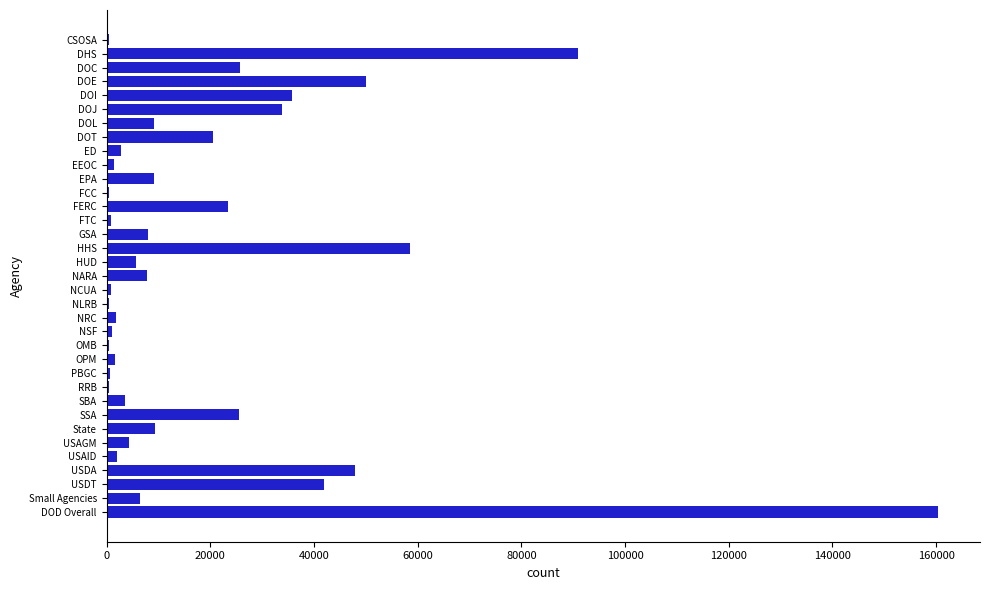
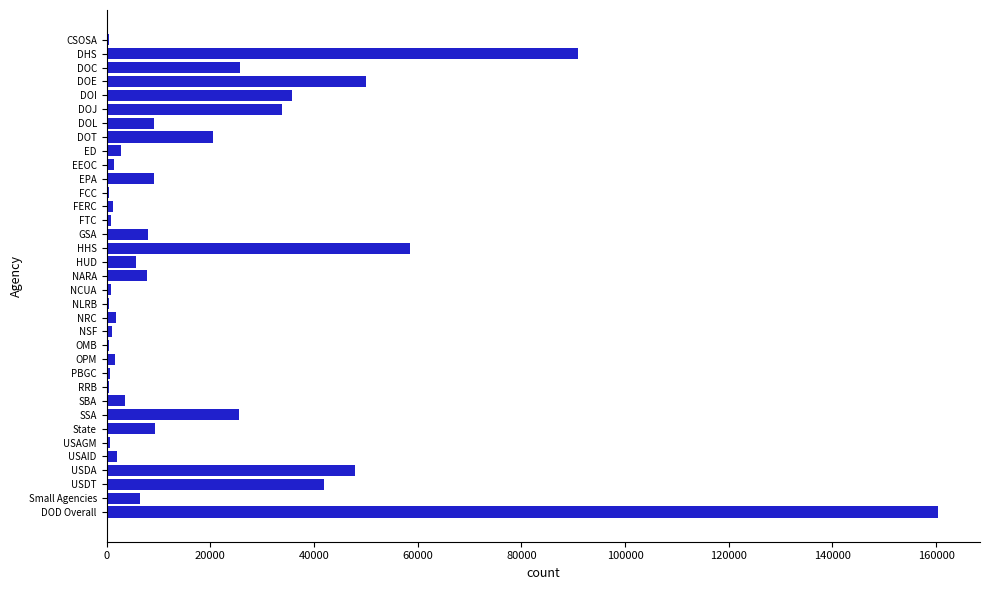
  {
    "DHS": 91000,
    "DOC": 26000,
    "DOE": 50000,
    "DOI": 36000,
    "DOJ": 34000,
    "DOL": 9000,
    "DOT": 20000,
    "ED": 3000,
    "EEOC": 1000,
    "EPA": 9000,
    "FCC": 1000,
-   "FERC": 23000,
+   "FERC": 1000,
    "FTC": 1000,
    "GSA": 8000,
    "HHS": 59000,
    "HUD": 6000,
    "NARA": 8000,
    "NCUA": 1000,
    "NLRB": 1000,
    "NRC": 2000,
    "NSF": 1000,
    "OPM": 2000,
    "PBGC": 1000,
    "SBA": 4000,
    "SSA": 26000,
    "State": 9000,
-   "USAGM": 4000,
+   "USAGM": 1000,
    "USAID": 2000,
    "USDA": 48000,
    "USDT": 42000,
    "Small Agencies": 6000,
    "DOD Overall": 160000
  }
